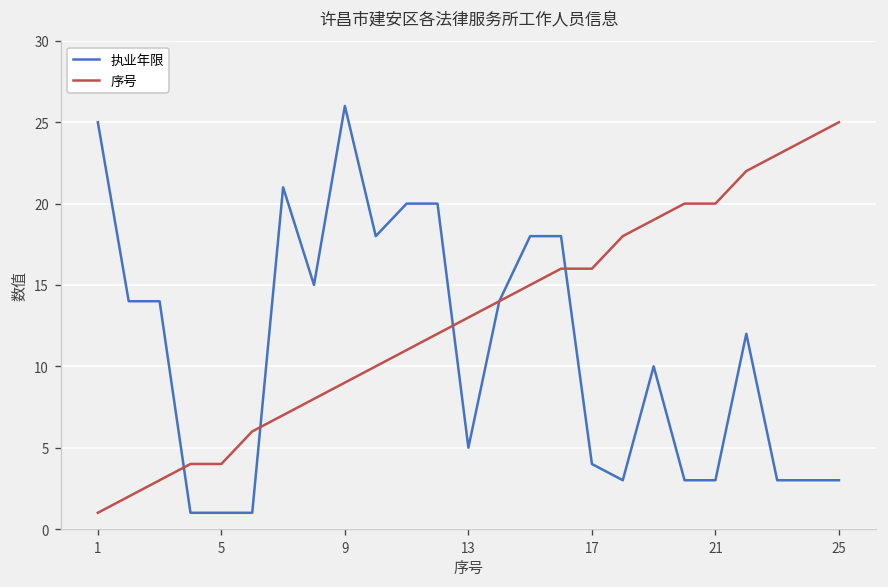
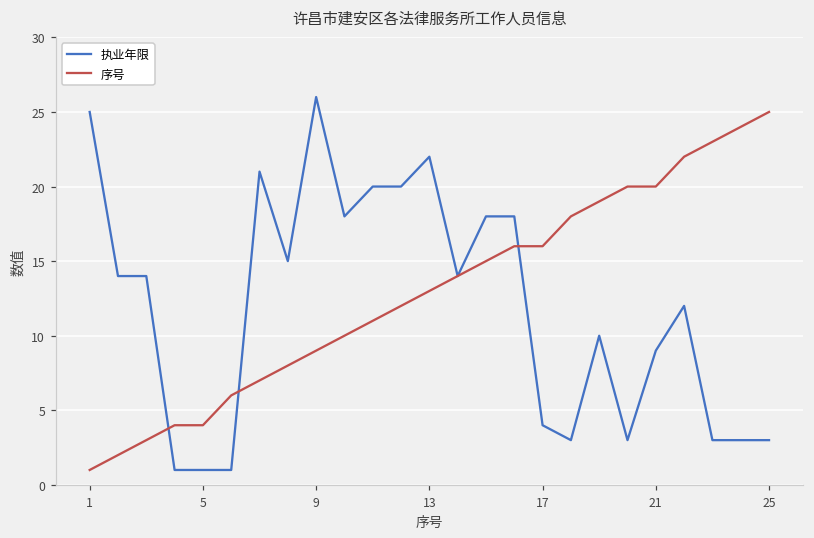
  {
    "执业年限": {
      "1": 25,
      "5": 1,
      "9": 26,
-     "13": 5,
+     "13": 22,
      "17": 4,
-     "21": 3,
+     "21": 9,
      "25": 3
    },
    "序号": {
      "1": 1,
      "5": 4,
      "9": 9,
      "13": 13,
      "17": 16,
      "21": 20,
      "25": 25
    }
  }
